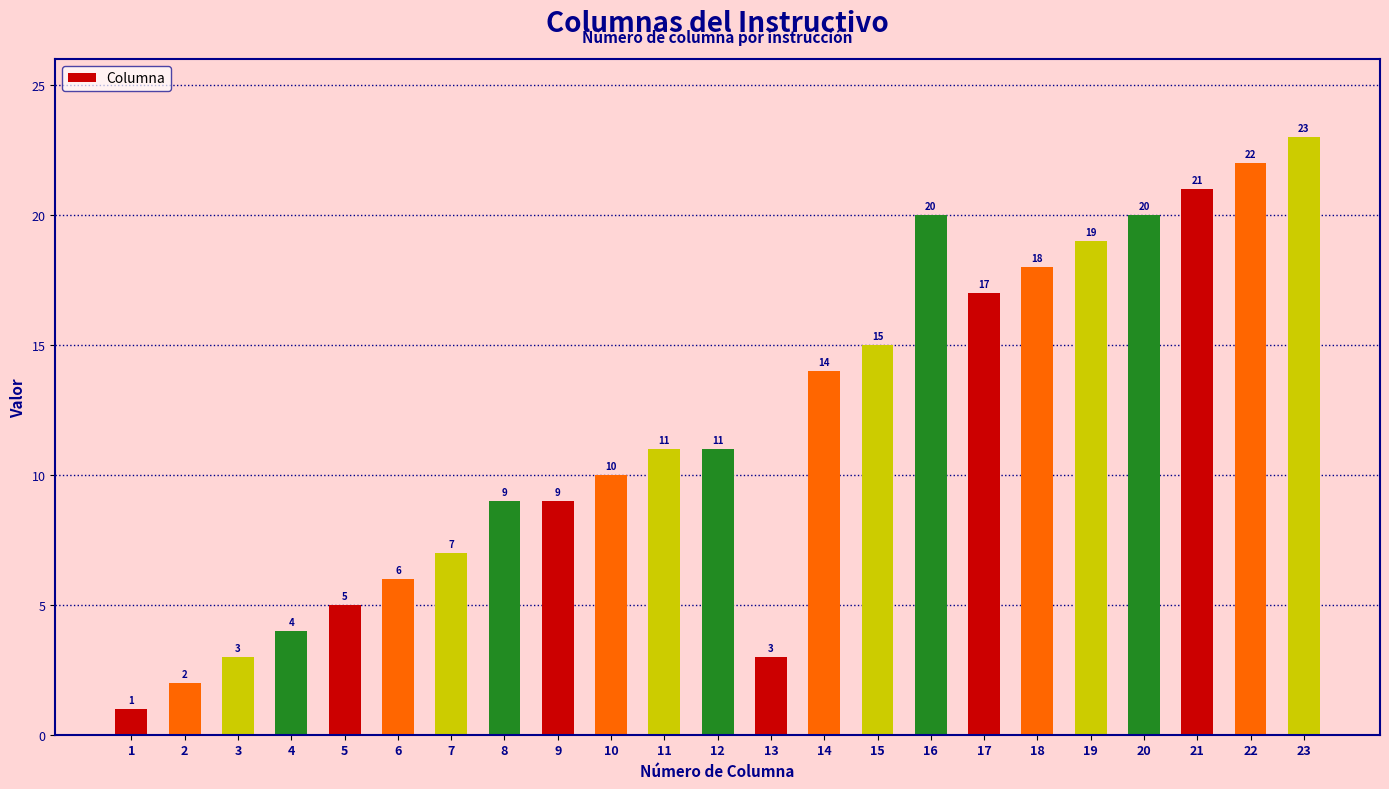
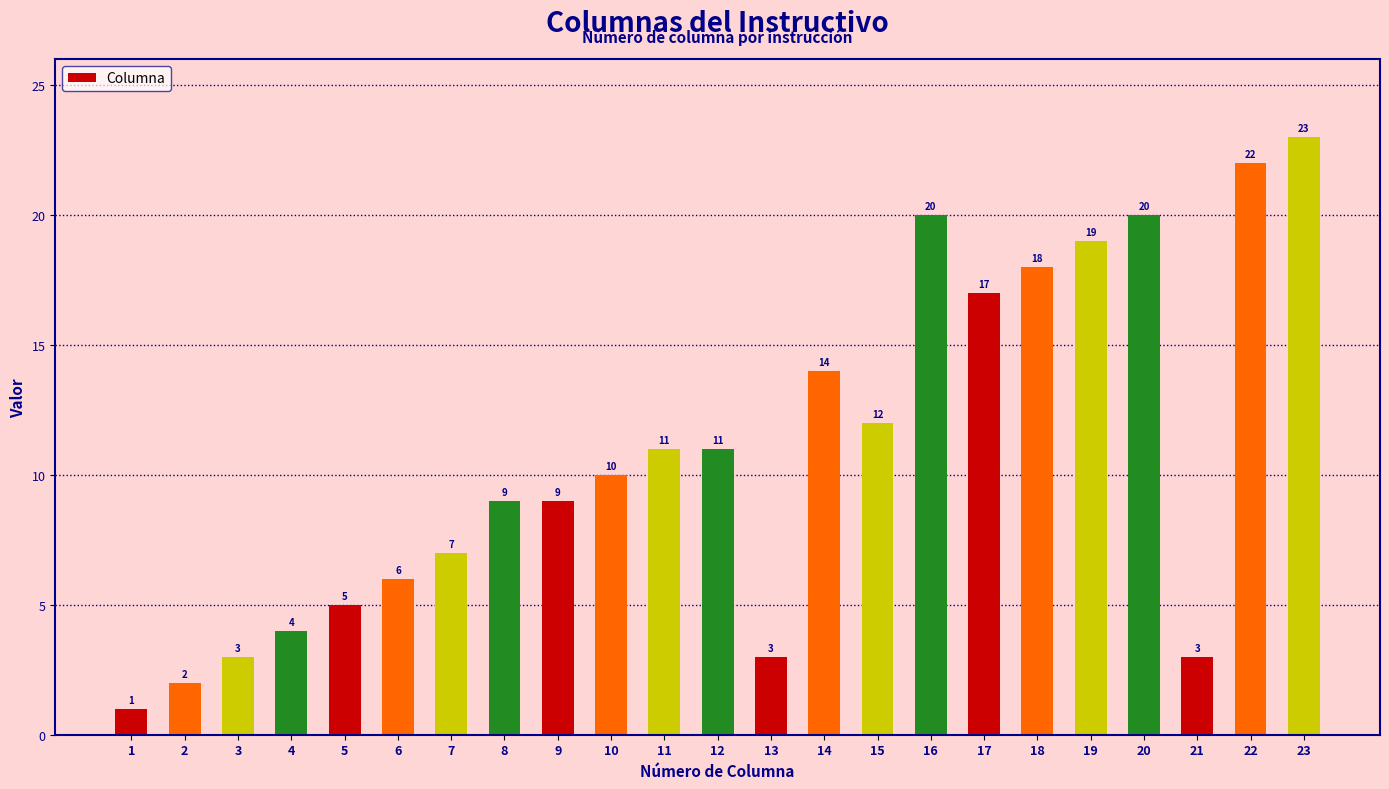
  {
    "1": 1,
    "2": 2,
    "3": 3,
    "4": 4,
    "5": 5,
    "6": 6,
    "7": 7,
    "8": 9,
    "9": 9,
    "10": 10,
    "11": 11,
    "12": 11,
    "13": 3,
    "14": 14,
-   "15": 15,
+   "15": 12,
    "16": 20,
    "17": 17,
    "18": 18,
    "19": 19,
    "20": 20,
-   "21": 21,
+   "21": 3,
    "22": 22,
    "23": 23
  }
